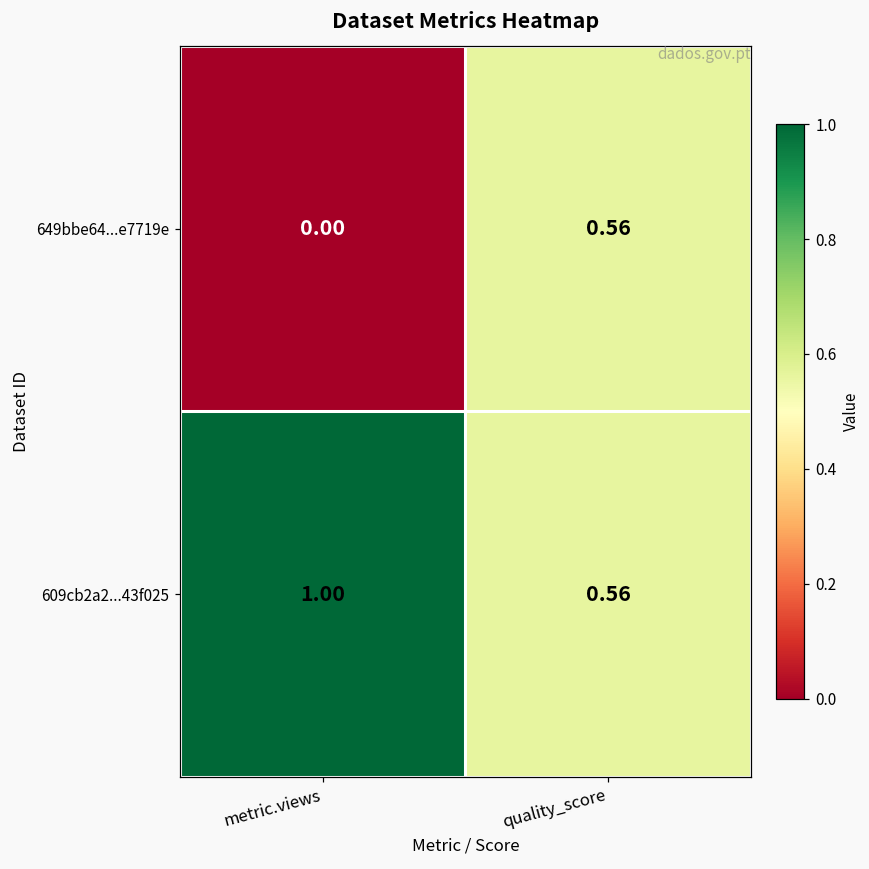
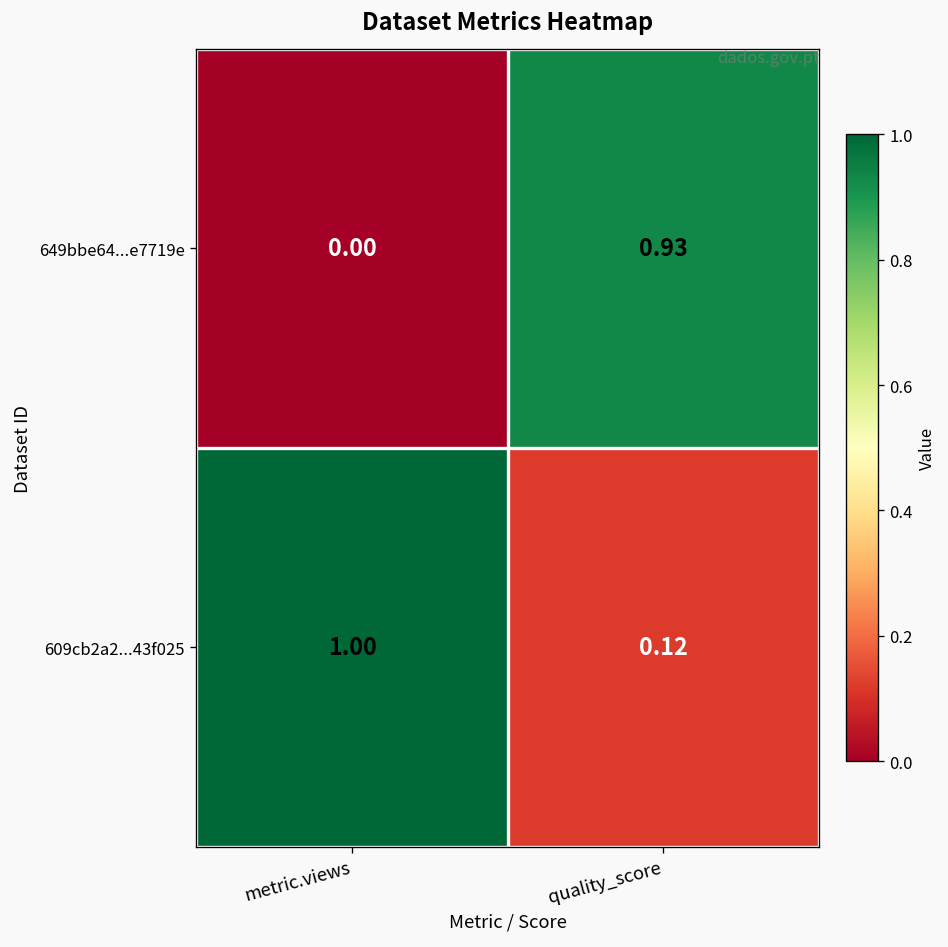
  {
    "649bbe64...e7719e": {
      "metric.views": 0.00,
-     "quality_score": 0.56
+     "quality_score": 0.93
    },
    "609cb2a2...43f025": {
      "metric.views": 1.00,
-     "quality_score": 0.56
+     "quality_score": 0.12
    }
  }
